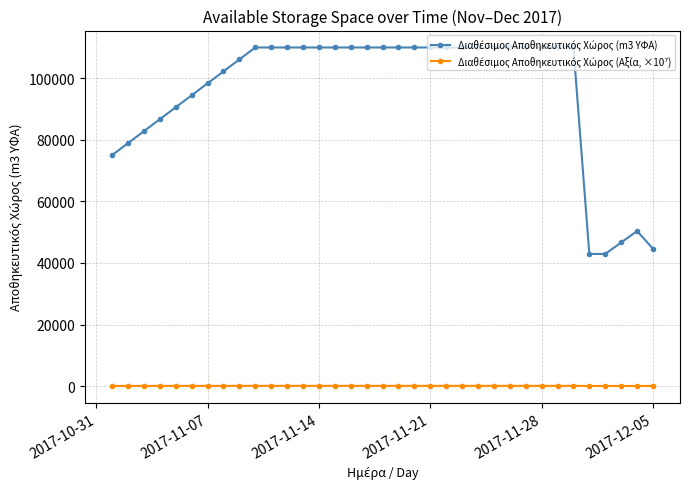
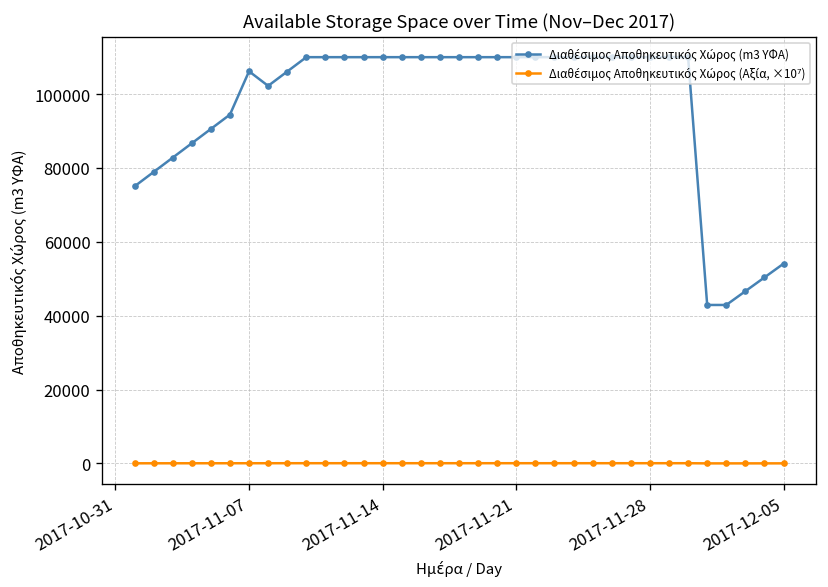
  {
    "Διαθέσιμος Αποθηκευτικός Χώρος (m3 ΥΦΑ)": {
-     "2017-11-07": 98000,
+     "2017-11-07": 106000,
      "2017-11-14": 110000,
-     "2017-12-05": 45000
+     "2017-12-05": 54000
    },
    "Διαθέσιμος Αποθηκευτικός Χώρος (Αξία, ×10⁷)": {
      "2017-11-07": 0,
      "2017-11-14": 0,
      "2017-11-21": 0,
      "2017-11-28": 0,
      "2017-12-05": 0
    }
  }
